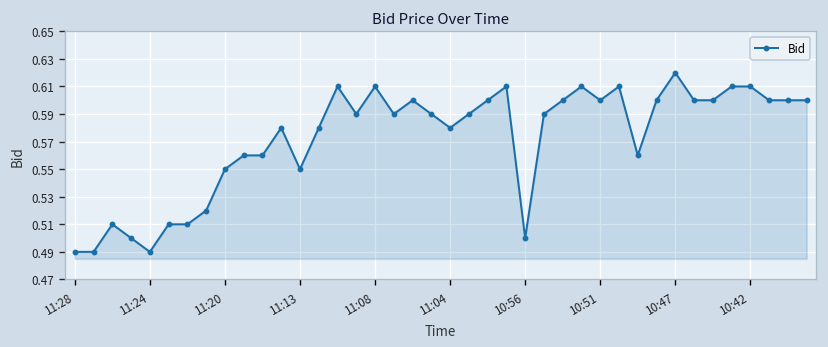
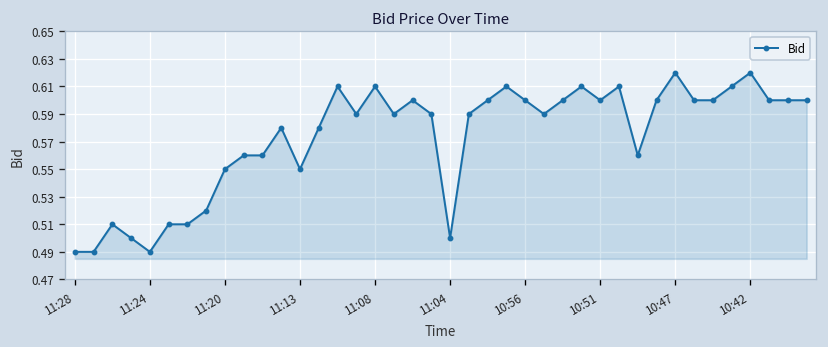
  {
    "11:28": 0.49,
    "11:24": 0.49,
    "11:20": 0.55,
    "11:13": 0.55,
    "11:08": 0.61,
-   "11:04": 0.58,
-   "10:56": 0.5,
+   "11:04": 0.50,
+   "10:56": 0.6,
    "10:51": 0.60,
    "10:47": 0.62,
-   "10:42": 0.61
+   "10:42": 0.62
  }
